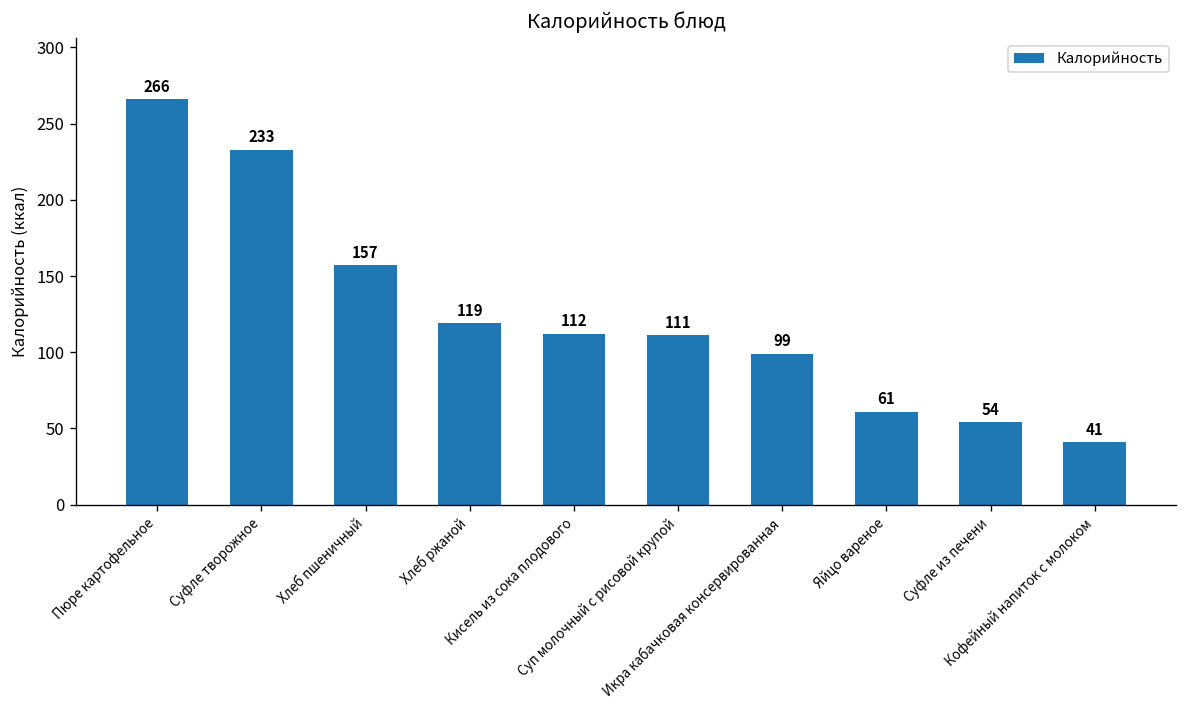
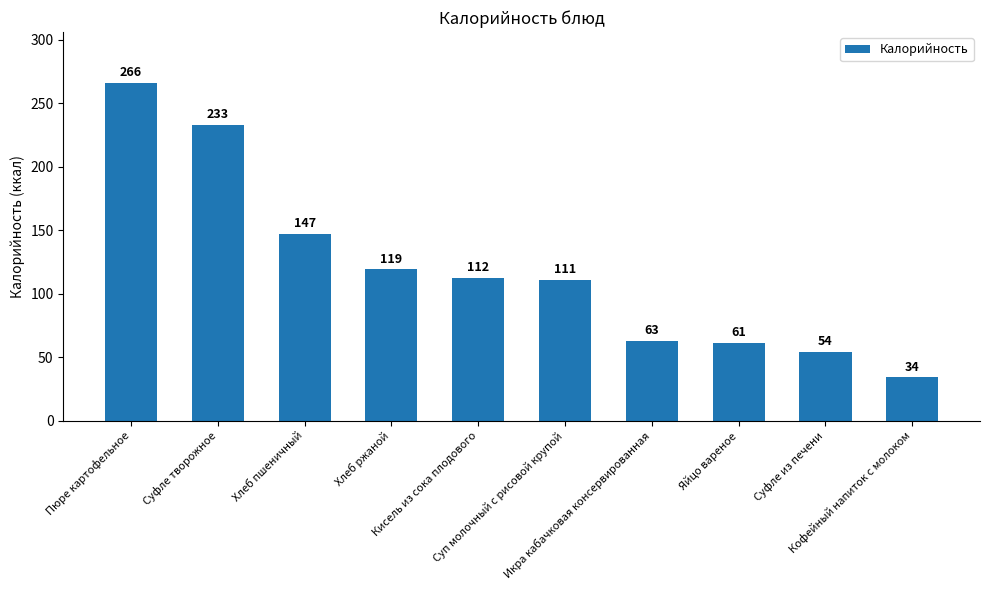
  {
    "Пюре картофельное": 266,
    "Суфле творожное": 233,
-   "Хлеб пшеничный": 157,
+   "Хлеб пшеничный": 147,
    "Хлеб ржаной": 119,
    "Кисель из сока плодового": 112,
    "Суп молочный с рисовой крупой": 111,
-   "Икра кабачковая консервированная": 99,
+   "Икра кабачковая консервированная": 63,
    "Яйцо вареное": 61,
    "Суфле из печени": 54,
-   "Кофейный напиток с молоком": 41
+   "Кофейный напиток с молоком": 34
  }
